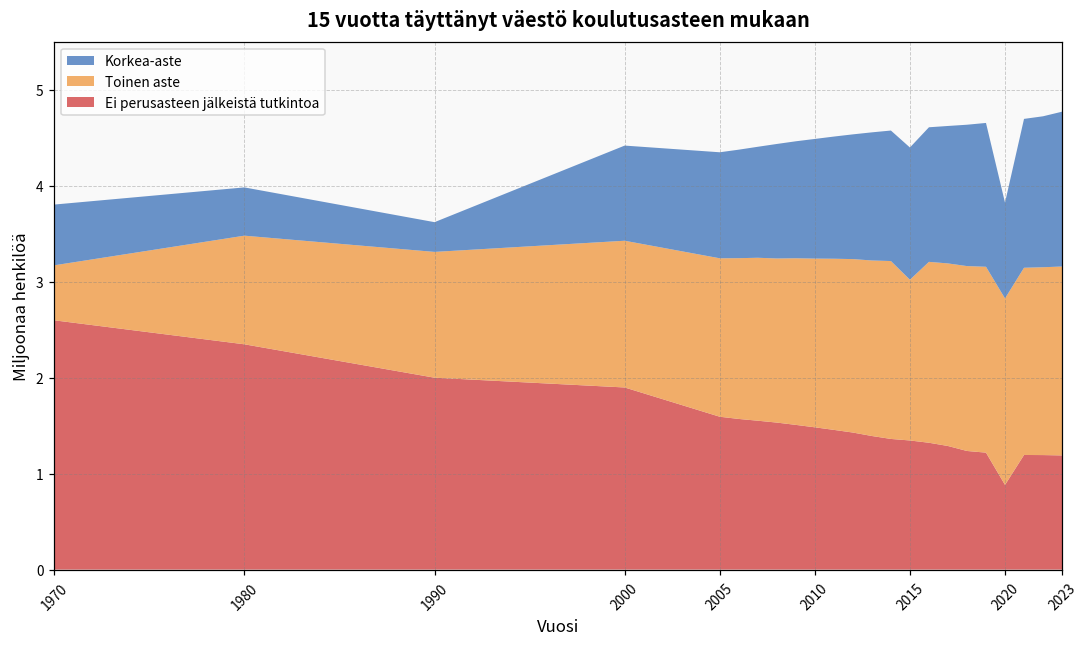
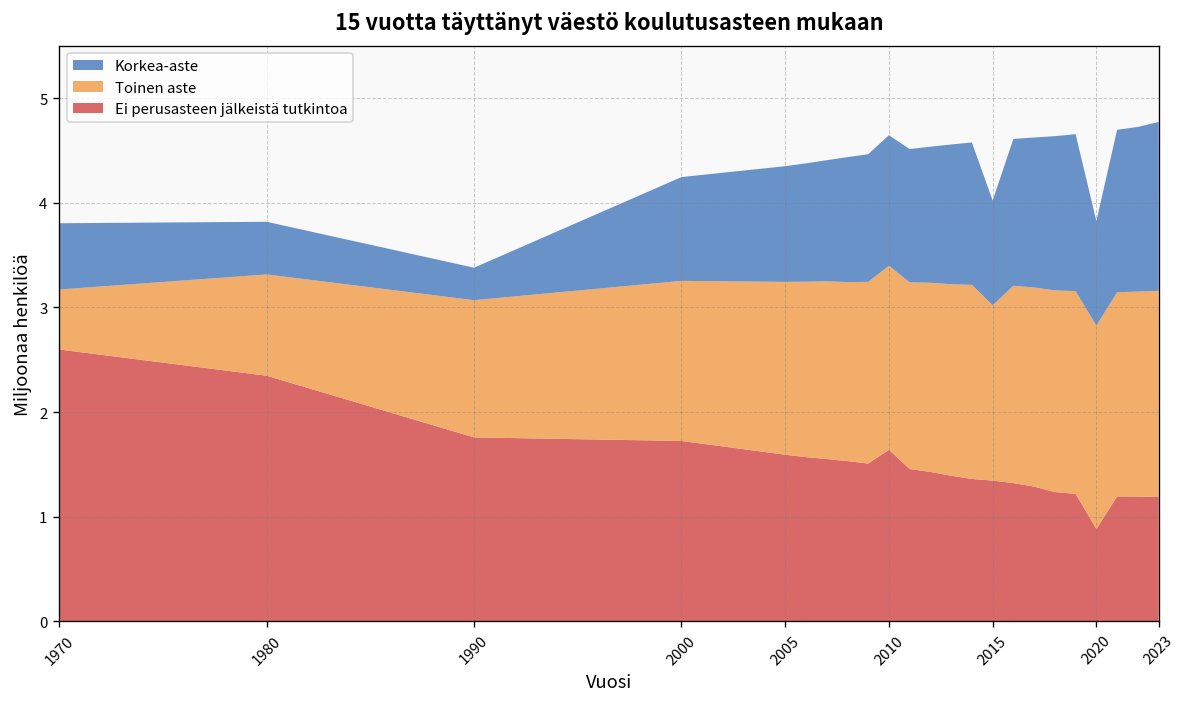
  {
    "Ei perusasteen jälkeistä tutkintoa": {
      "1970": 2.6,
      "1980": 2.3,
-     "1990": 2.0,
-     "2000": 1.9,
+     "1990": 1.8,
+     "2000": 1.7,
      "2005": 1.6,
-     "2010": 1.5,
+     "2010": 1.6,
      "2015": 1.3,
      "2020": 0.9,
      "2023": 1.2
    },
    "Toinen aste": {
      "1970": 0.6,
-     "1980": 1.1,
+     "1980": 1.0,
      "1990": 1.3,
      "2000": 1.5,
      "2005": 1.7,
      "2010": 1.8,
      "2015": 1.7,
      "2020": 1.9,
      "2023": 2.0
    },
    "Korkea-aste": {
      "1970": 0.6,
      "1980": 0.5,
      "1990": 0.3,
      "2000": 1.0,
      "2005": 1.1,
      "2010": 1.2,
-     "2015": 1.4,
+     "2015": 1.0,
      "2020": 1.0,
      "2023": 1.6
    }
  }
